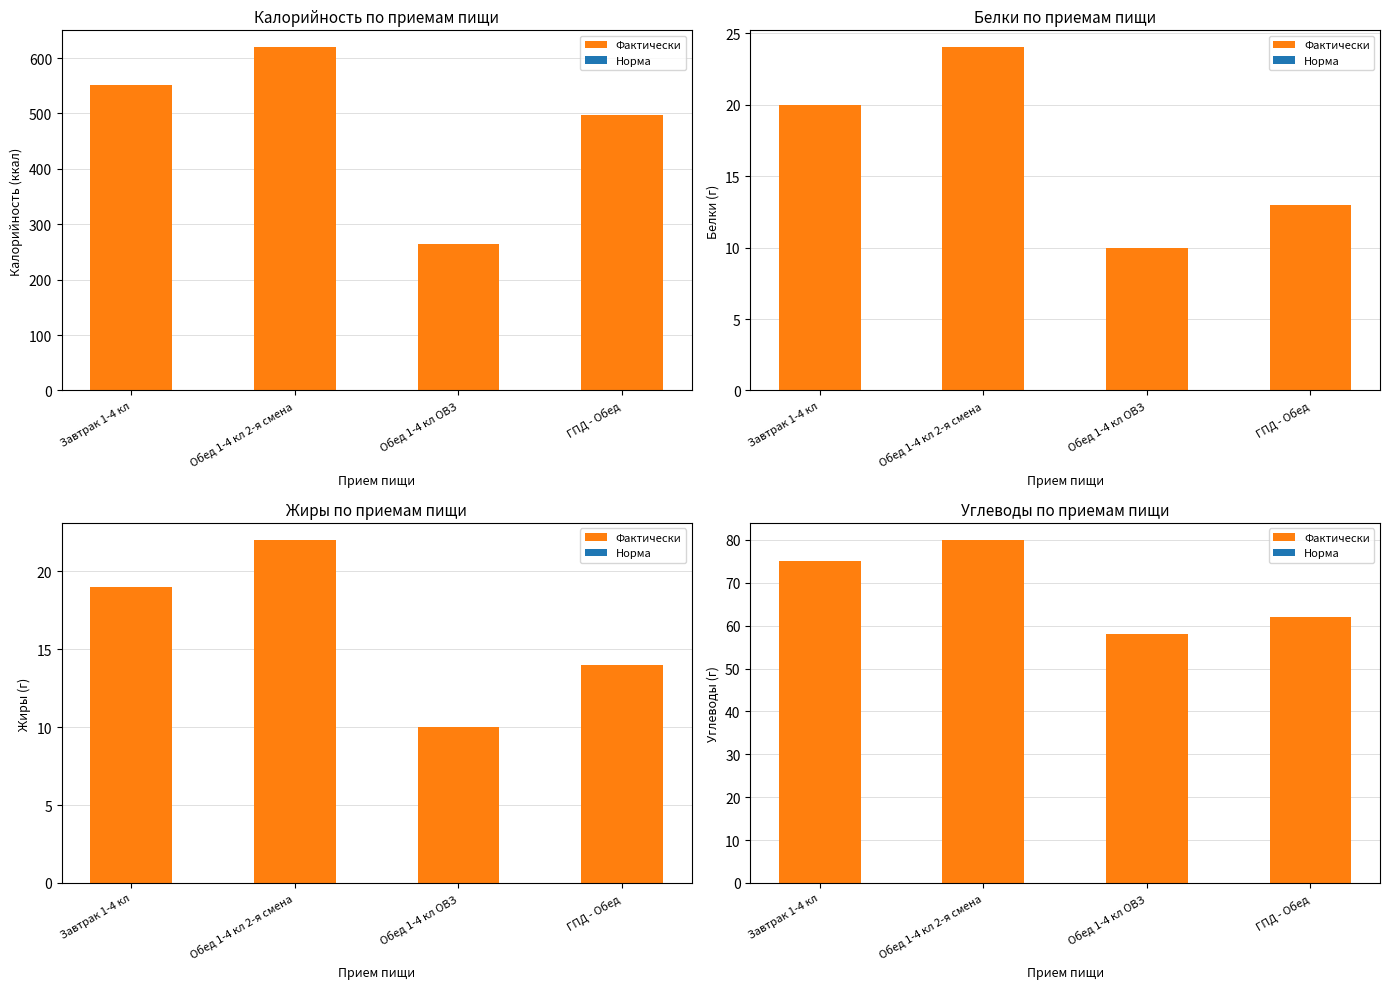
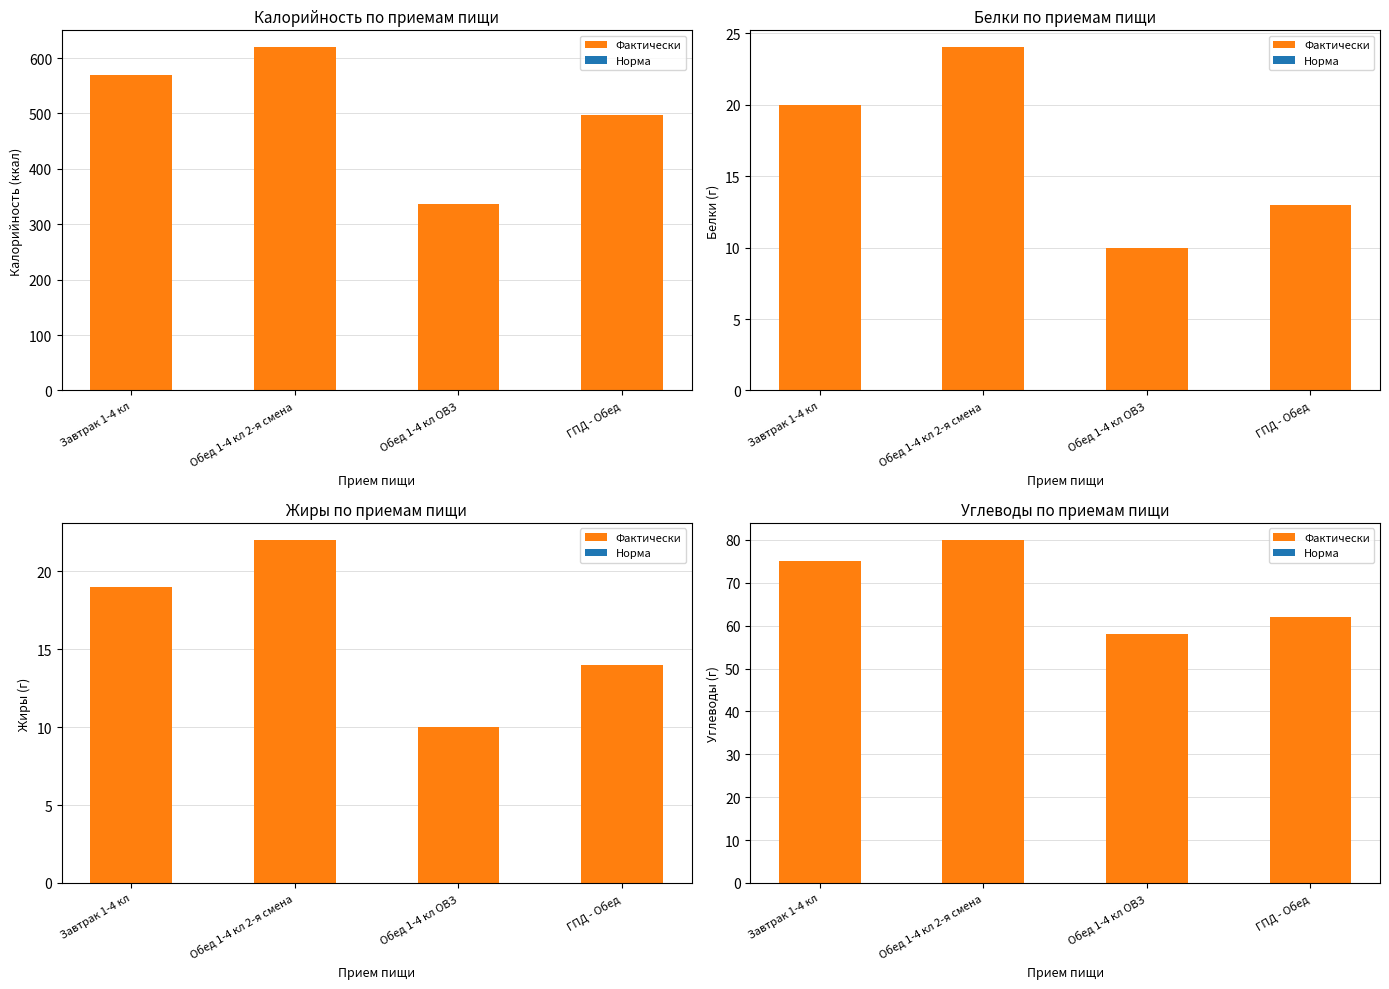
  {
    "Калорийность по приемам пищи": {
      "Фактически": {
-       "Завтрак 1-4 кл": 550,
+       "Завтрак 1-4 кл": 570,
        "Обед 1-4 кл 2-я смена": 620,
-       "Обед 1-4 кл ОВЗ": 270,
+       "Обед 1-4 кл ОВЗ": 340,
        "ГПД - Обед": 500
      },
      "Норма": {
        "Завтрак 1-4 кл": 0,
        "Обед 1-4 кл 2-я смена": 0,
        "Обед 1-4 кл ОВЗ": 0,
        "ГПД - Обед": 0
      }
    },
    "Белки по приемам пищи": {
      "Фактически": {
        "Завтрак 1-4 кл": 20.0,
        "Обед 1-4 кл 2-я смена": 24.0,
        "Обед 1-4 кл ОВЗ": 10.0,
        "ГПД - Обед": 13.0
      },
      "Норма": {
        "Завтрак 1-4 кл": 0.0,
        "Обед 1-4 кл 2-я смена": 0.0,
        "Обед 1-4 кл ОВЗ": 0.0,
        "ГПД - Обед": 0.0
      }
    },
    "Жиры по приемам пищи": {
      "Фактически": {
        "Завтрак 1-4 кл": 19.0,
        "Обед 1-4 кл 2-я смена": 22.0,
        "Обед 1-4 кл ОВЗ": 10.0,
        "ГПД - Обед": 14.0
      },
      "Норма": {
        "Завтрак 1-4 кл": 0.0,
        "Обед 1-4 кл 2-я смена": 0.0,
        "Обед 1-4 кл ОВЗ": 0.0,
        "ГПД - Обед": 0.0
      }
    },
    "Углеводы по приемам пищи": {
      "Фактически": {
        "Завтрак 1-4 кл": 75,
        "Обед 1-4 кл 2-я смена": 80,
        "Обед 1-4 кл ОВЗ": 58,
        "ГПД - Обед": 62
      },
      "Норма": {
        "Завтрак 1-4 кл": 0,
        "Обед 1-4 кл 2-я смена": 0,
        "Обед 1-4 кл ОВЗ": 0,
        "ГПД - Обед": 0
      }
    }
  }
